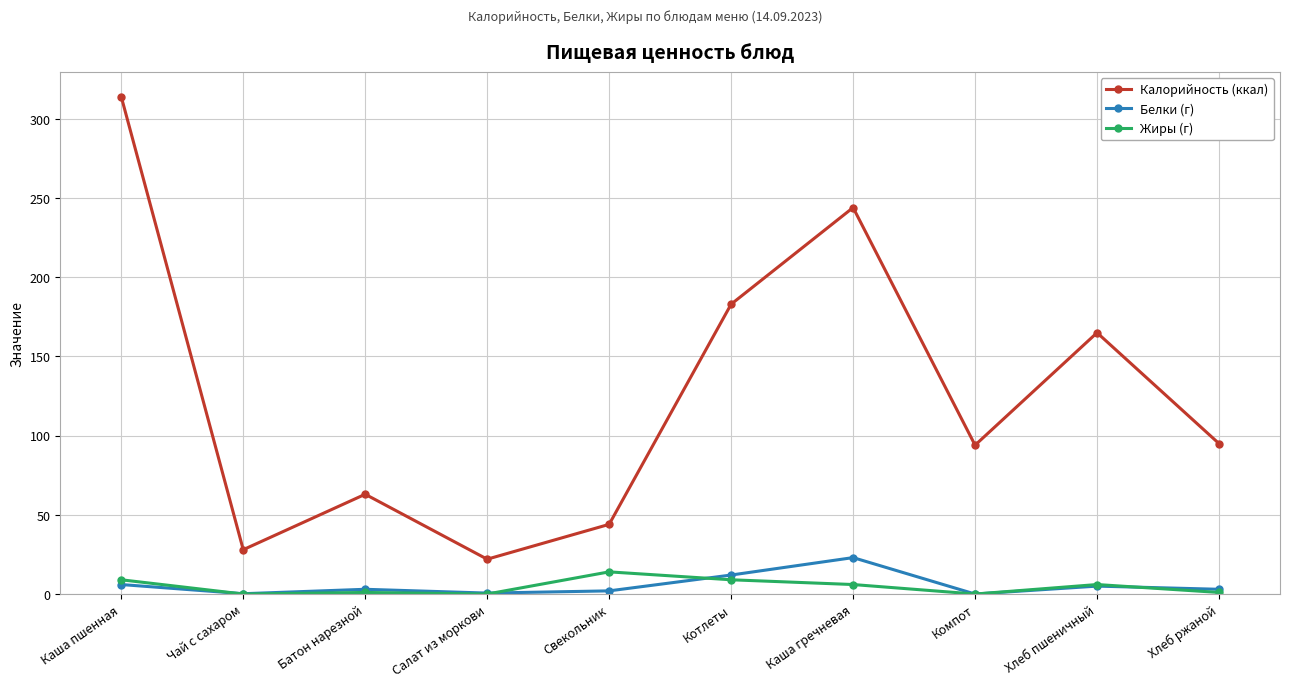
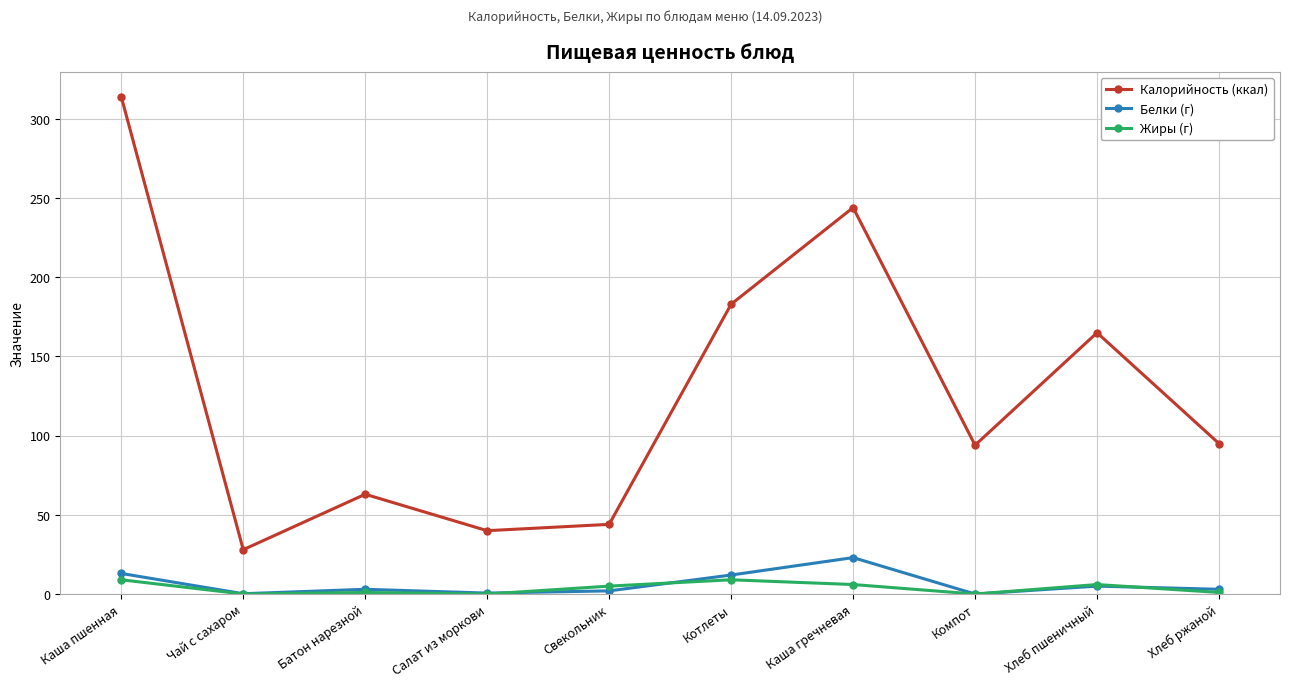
  {
    "Калорийность (ккал)": {
      "Каша пшенная": 314,
      "Чай с сахаром": 28,
      "Батон нарезной": 63,
-     "Салат из моркови": 22,
+     "Салат из моркови": 40,
      "Свекольник": 44,
      "Котлеты": 183,
      "Каша гречневая": 244,
      "Компот": 94,
      "Хлеб пшеничный": 165,
      "Хлеб ржаной": 95
    },
    "Белки (г)": {
-     "Каша пшенная": 6,
+     "Каша пшенная": 13,
      "Батон нарезной": 3,
      "Свекольник": 2,
      "Котлеты": 12,
      "Каша гречневая": 23,
      "Хлеб ржаной": 3
    },
    "Жиры (г)": {
      "Каша пшенная": 9,
      "Батон нарезной": 1,
-     "Свекольник": 14,
+     "Свекольник": 5,
      "Котлеты": 9,
      "Каша гречневая": 6,
      "Хлеб ржаной": 1
    }
  }
